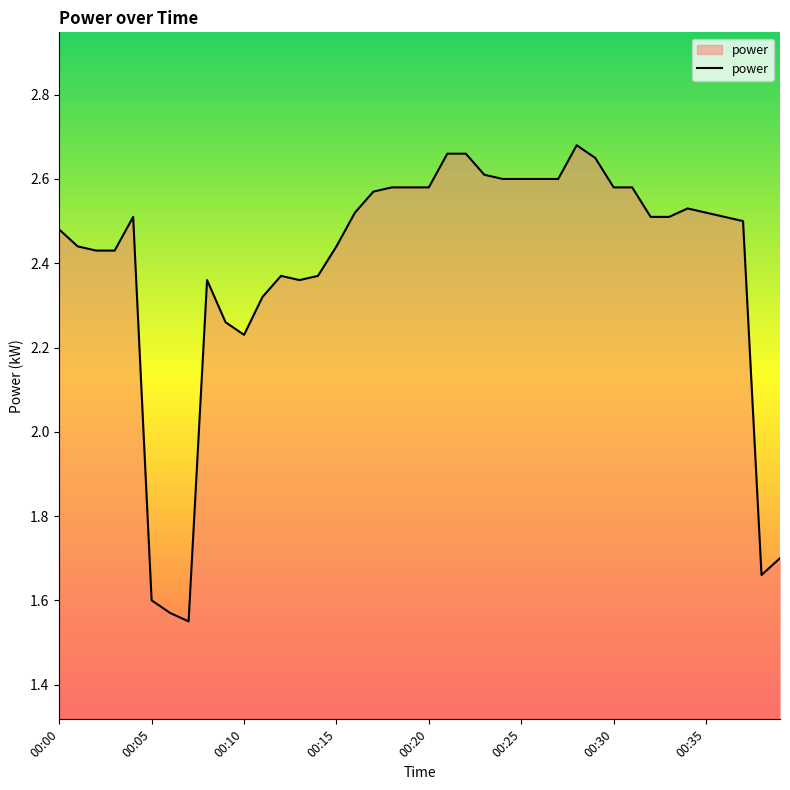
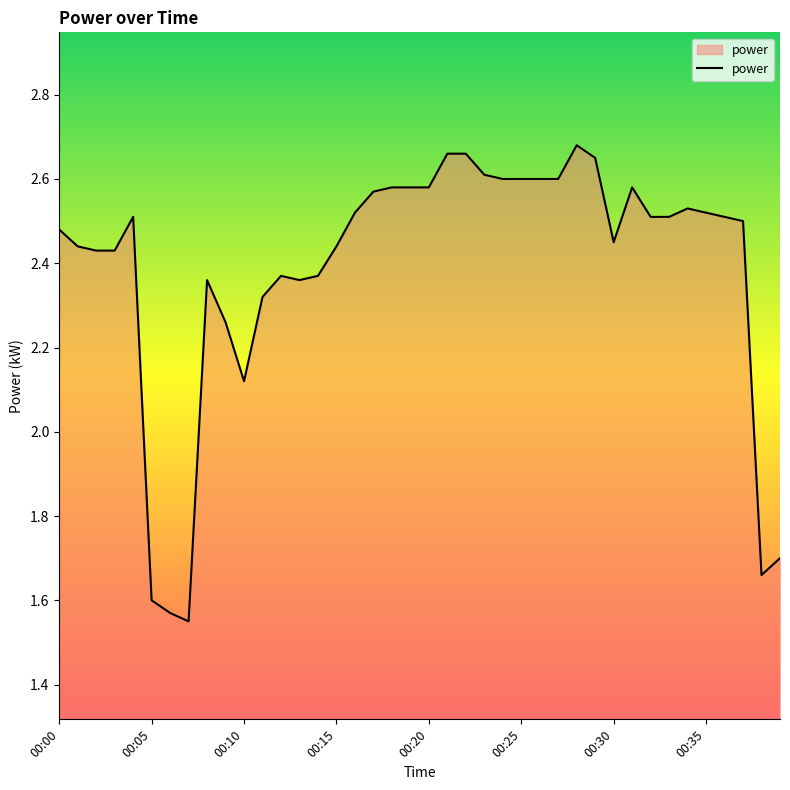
  {
    "00:00": 2.48,
    "00:05": 1.60,
-   "00:10": 2.23,
+   "00:10": 2.12,
    "00:15": 2.44,
    "00:20": 2.58,
    "00:25": 2.60,
-   "00:30": 2.58,
+   "00:30": 2.45,
    "00:35": 2.52
  }
